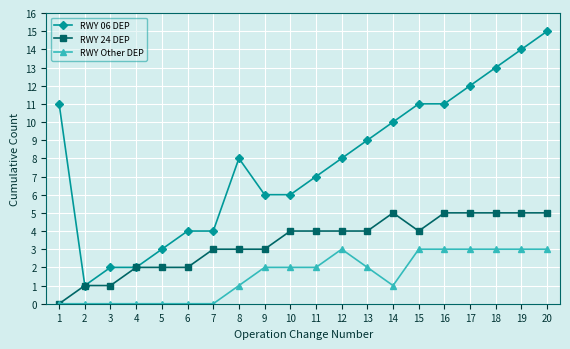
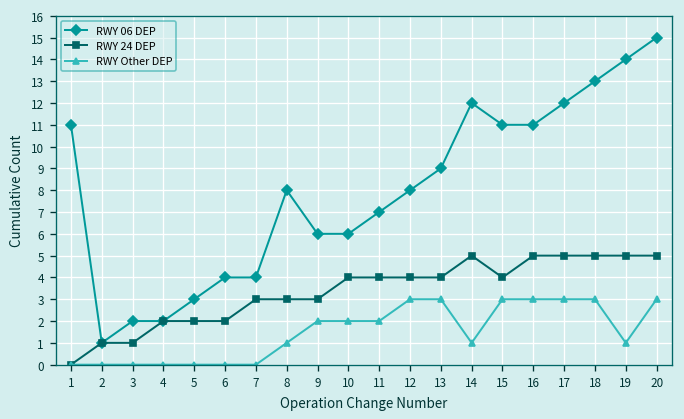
  {
    "RWY 06 DEP": {
      "1": 11,
      "3": 2,
      "5": 3,
      "6": 4,
      "7": 4,
      "8": 8,
      "9": 6,
      "10": 6,
      "11": 7,
      "12": 8,
      "13": 9,
-     "14": 10,
+     "14": 12,
      "15": 11,
      "16": 11,
      "17": 12,
      "18": 13,
      "19": 14,
      "20": 15
    },
    "RWY 24 DEP": {
      "3": 1,
      "5": 2,
      "6": 2,
      "7": 3,
      "8": 3,
      "9": 3,
      "10": 4,
      "11": 4,
      "12": 4,
      "13": 4,
      "14": 5,
      "15": 4,
      "16": 5,
      "17": 5,
      "18": 5,
      "19": 5,
      "20": 5
    },
    "RWY Other DEP": {
      "2": 0,
      "3": 0,
      "4": 0,
      "5": 0,
      "6": 0,
      "7": 0,
      "8": 1,
      "9": 2,
      "10": 2,
      "11": 2,
      "12": 3,
-     "13": 2,
+     "13": 3,
      "14": 1,
      "15": 3,
      "16": 3,
      "17": 3,
      "18": 3,
-     "19": 3,
+     "19": 1,
      "20": 3
    }
  }
